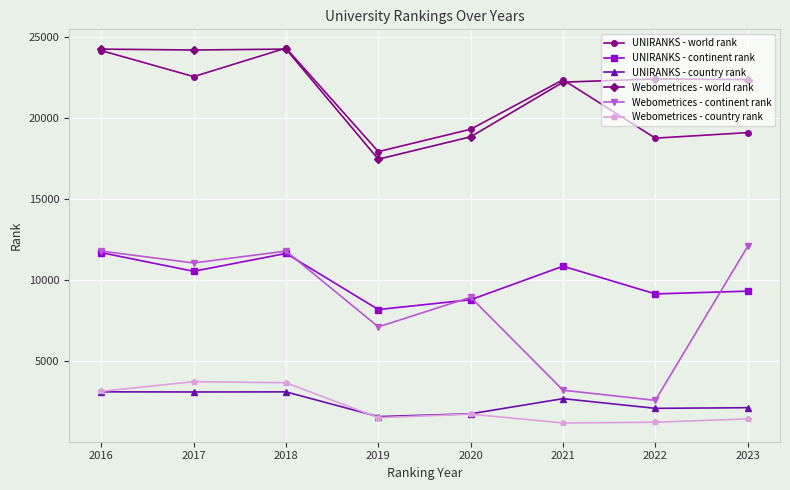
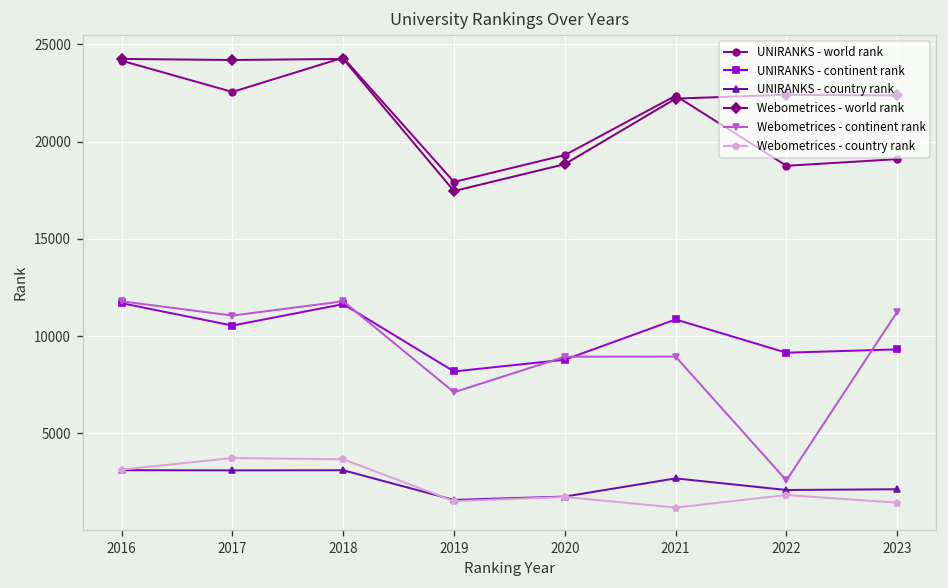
  {
    "Webometrices - continent rank": {
      "2017": 11100,
      "2019": 7100,
-     "2021": 3200,
+     "2021": 8900,
      "2022": 2600,
-     "2023": 12100
+     "2023": 11300
    },
    "Webometrices - country rank": {
      "2017": 3700,
      "2018": 3700,
      "2021": 1200,
-     "2022": 1200,
+     "2022": 1800,
      "2023": 1400
    }
  }
